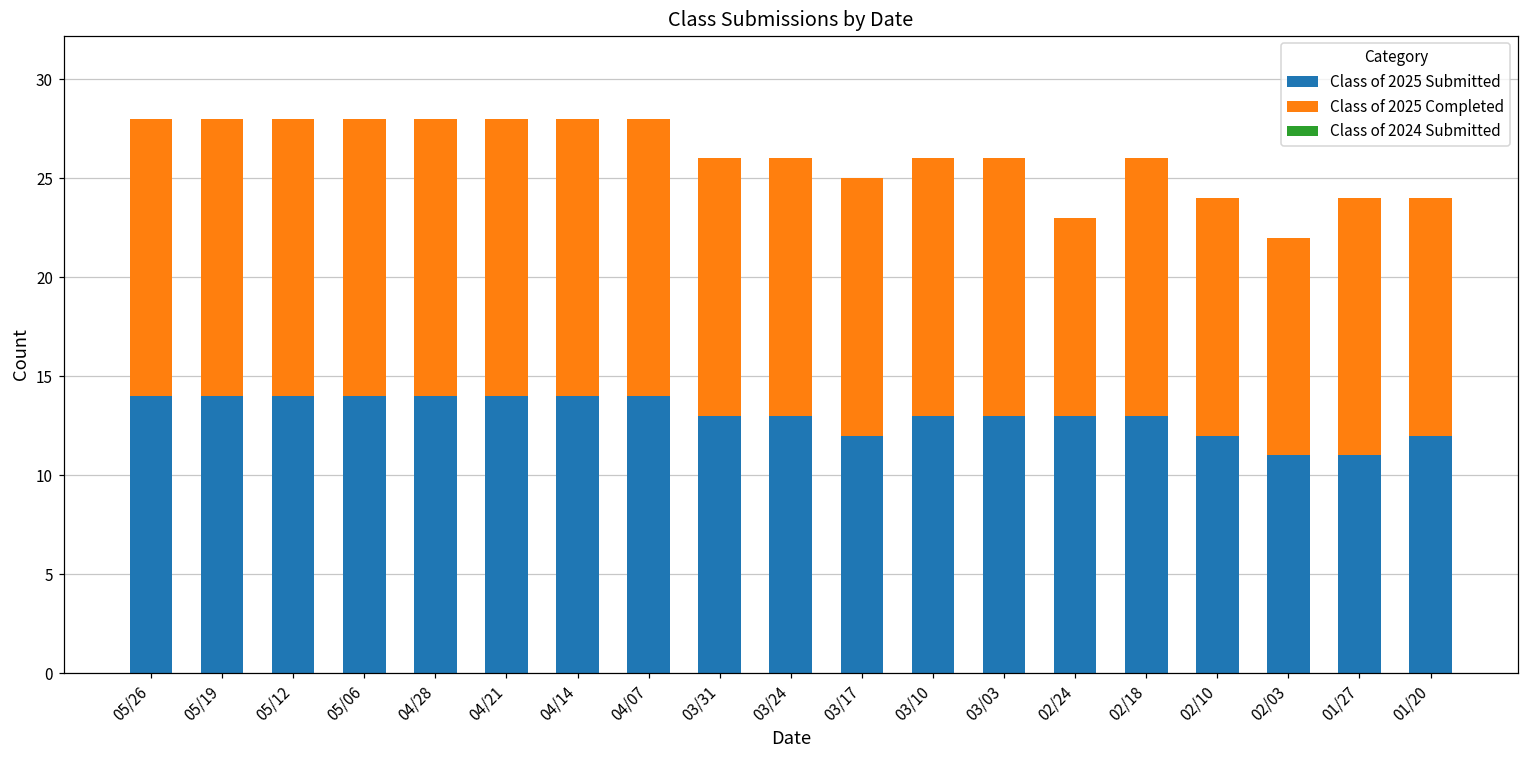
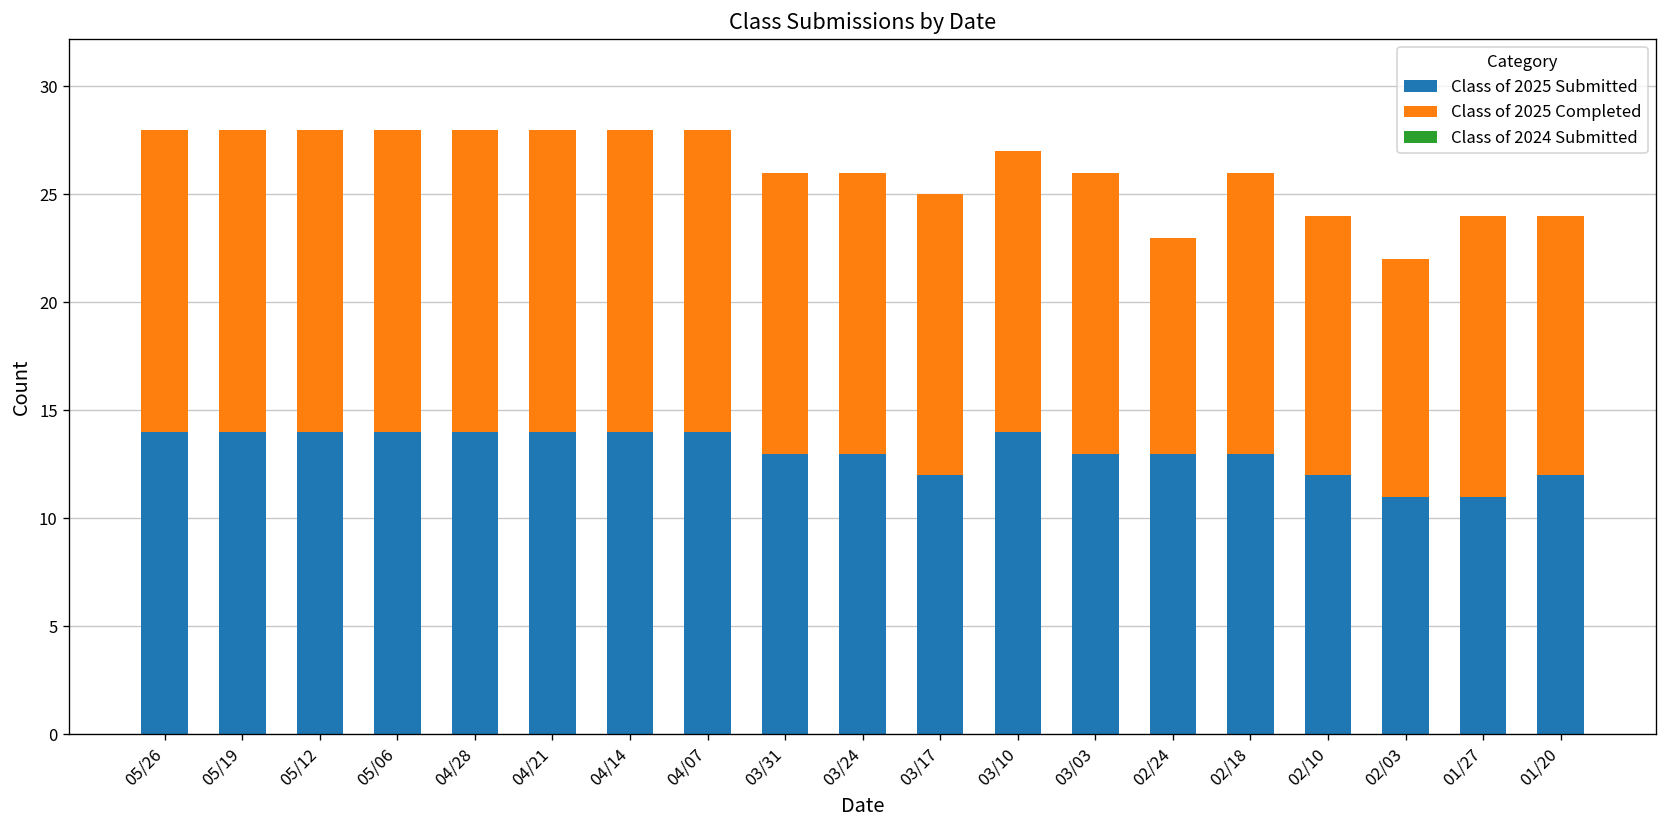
  {
    "Class of 2025 Submitted": {
      "05/26": 14,
      "05/19": 14,
      "05/12": 14,
      "05/06": 14,
      "04/28": 14,
      "04/21": 14,
      "04/14": 14,
      "04/07": 14,
      "03/31": 13,
      "03/24": 13,
      "03/17": 12,
-     "03/10": 13,
+     "03/10": 14,
      "03/03": 13,
      "02/24": 13,
      "02/18": 13,
      "02/10": 12,
      "02/03": 11,
      "01/27": 11,
      "01/20": 12
    }
  }
